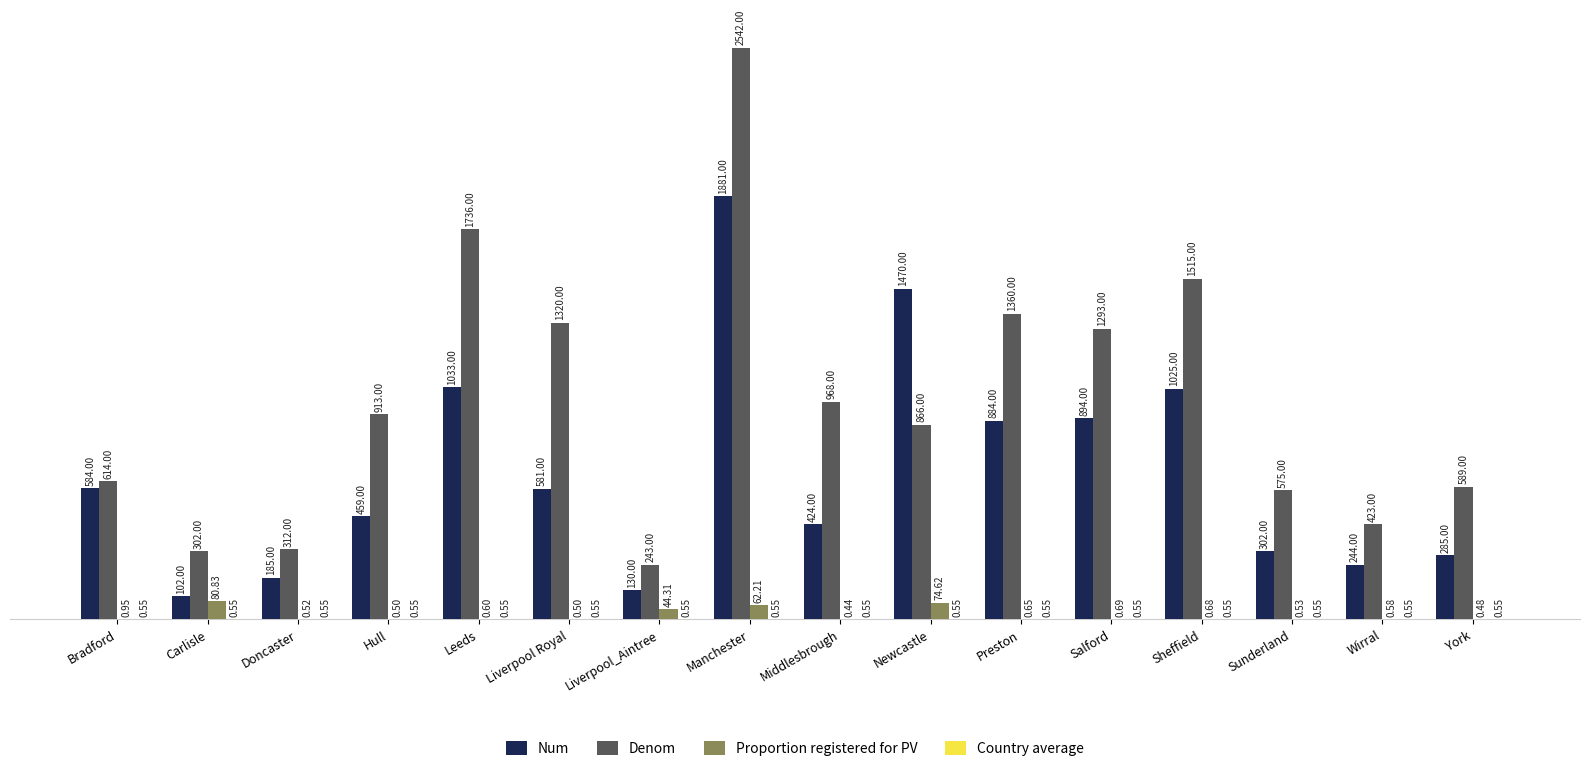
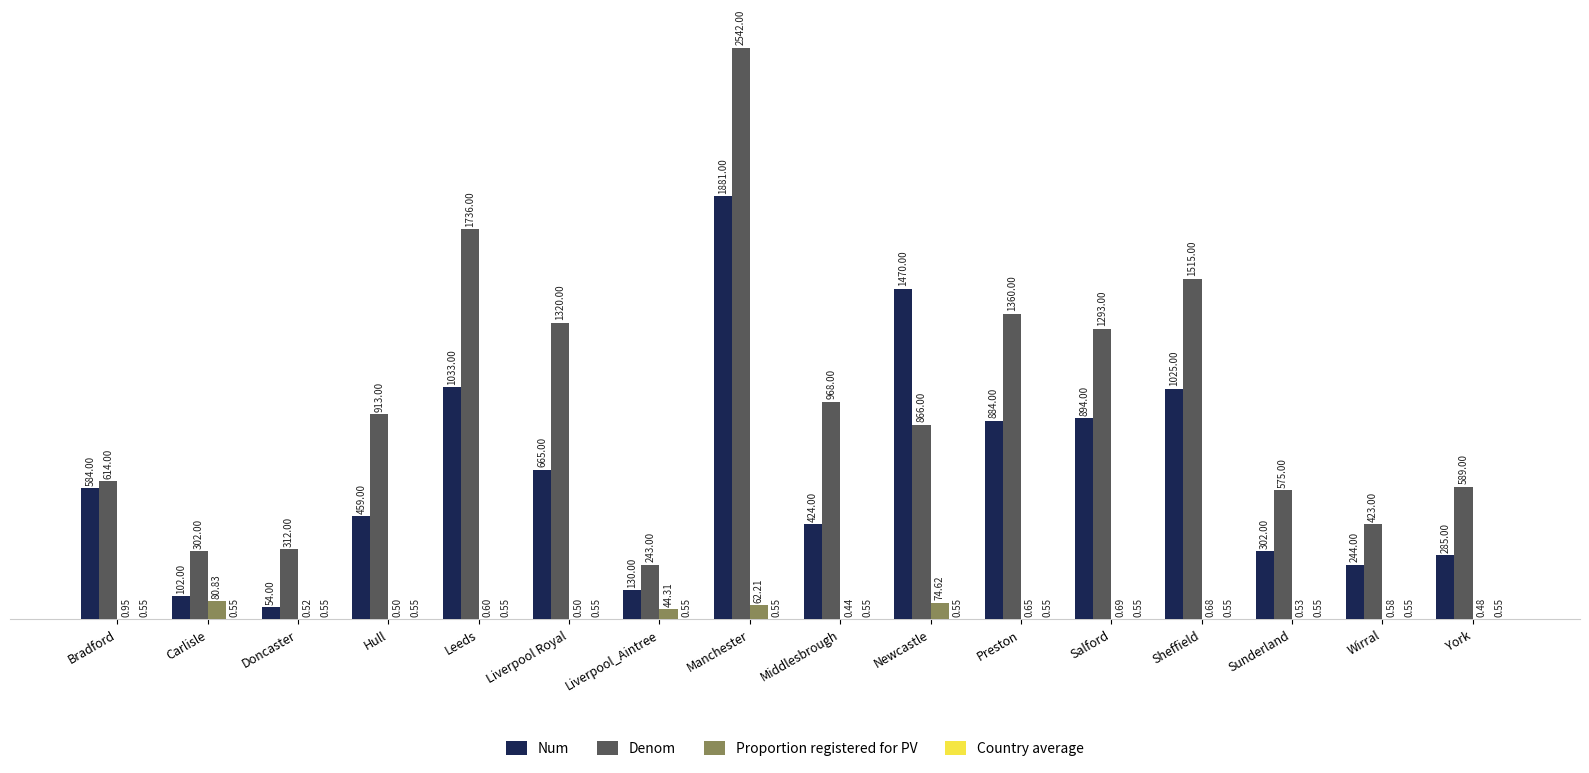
  {
    "Num": {
      "Bradford": 584.00,
      "Carlisle": 102.00,
-     "Doncaster": 185.00,
+     "Doncaster": 54.00,
      "Hull": 459.00,
      "Leeds": 1033.00,
-     "Liverpool Royal": 581.00,
+     "Liverpool Royal": 665.00,
      "Liverpool_Aintree": 130.00,
      "Manchester": 1881.00,
      "Middlesbrough": 424.00,
      "Newcastle": 1470.00,
      "Preston": 884.00,
      "Salford": 894.00,
      "Sheffield": 1025.00,
      "Sunderland": 302.00,
      "Wirral": 244.00,
      "York": 285.00
    },
    "Denom": {
      "Bradford": 614.00,
      "Carlisle": 302.00,
      "Doncaster": 312.00,
      "Hull": 913.00,
      "Leeds": 1736.00,
      "Liverpool Royal": 1320.00,
      "Liverpool_Aintree": 243.00,
      "Manchester": 2542.00,
      "Middlesbrough": 968.00,
      "Newcastle": 866.00,
      "Preston": 1360.00,
      "Salford": 1293.00,
      "Sheffield": 1515.00,
      "Sunderland": 575.00,
      "Wirral": 423.00,
      "York": 589.00
    },
    "Proportion registered for PV": {
      "Bradford": 0.95,
      "Carlisle": 80.83,
      "Doncaster": 0.52,
      "Hull": 0.50,
      "Leeds": 0.60,
      "Liverpool Royal": 0.50,
      "Liverpool_Aintree": 44.31,
      "Manchester": 62.21,
      "Middlesbrough": 0.44,
      "Newcastle": 74.62,
      "Preston": 0.65,
      "Salford": 0.69,
      "Sheffield": 0.68,
      "Sunderland": 0.53,
      "Wirral": 0.58,
      "York": 0.48
    },
    "Country average": {
      "Bradford": 0.55,
      "Carlisle": 0.55,
      "Doncaster": 0.55,
      "Hull": 0.55,
      "Leeds": 0.55,
      "Liverpool Royal": 0.55,
      "Liverpool_Aintree": 0.55,
      "Manchester": 0.55,
      "Middlesbrough": 0.55,
      "Newcastle": 0.55,
      "Preston": 0.55,
      "Salford": 0.55,
      "Sheffield": 0.55,
      "Sunderland": 0.55,
      "Wirral": 0.55,
      "York": 0.55
    }
  }
